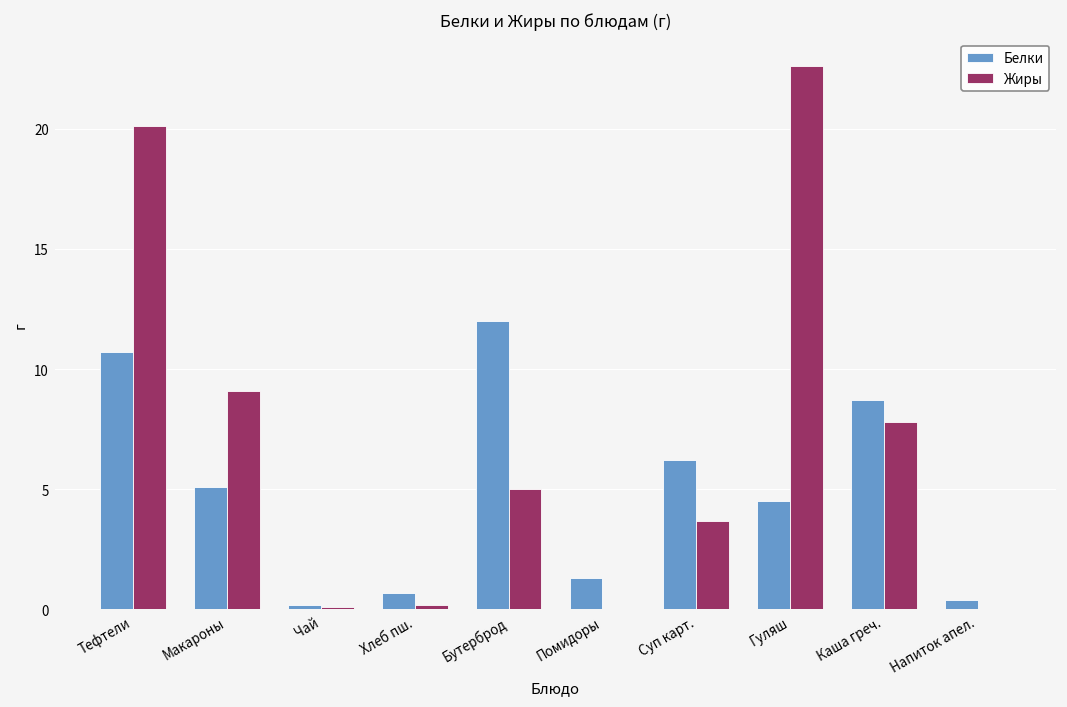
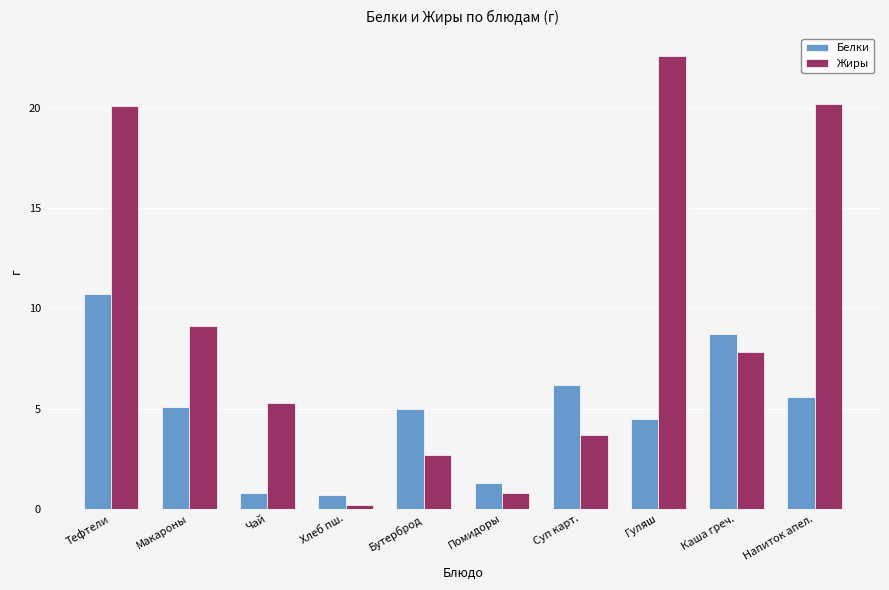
  {
    "Белки": {
      "Тефтели": 10.7,
      "Макароны": 5.1,
-     "Чай": 0.2,
+     "Чай": 0.8,
      "Хлеб пш.": 0.7,
-     "Бутерброд": 12,
+     "Бутерброд": 5,
      "Помидоры": 1.3,
      "Суп карт.": 6.2,
      "Гуляш": 4.5,
      "Каша греч.": 8.7,
-     "Напиток апел.": 0.4
+     "Напиток апел.": 5.6
    },
    "Жиры": {
      "Тефтели": 20.1,
      "Макароны": 9.1,
-     "Чай": 0.1,
+     "Чай": 5.3,
      "Хлеб пш.": 0.2,
-     "Бутерброд": 5.0,
-     "Помидоры": 0.0,
+     "Бутерброд": 2.7,
+     "Помидоры": 0.8,
      "Суп карт.": 3.7,
      "Гуляш": 22.6,
      "Каша греч.": 7.8,
-     "Напиток апел.": 0.0
+     "Напиток апел.": 20.2
    }
  }
